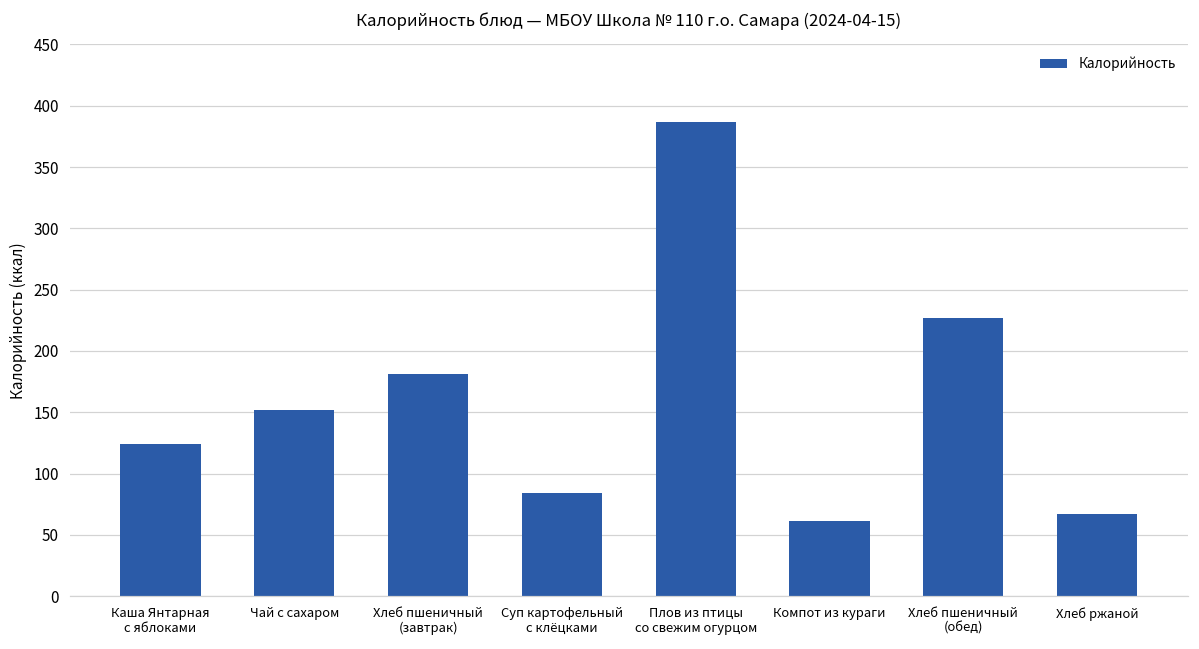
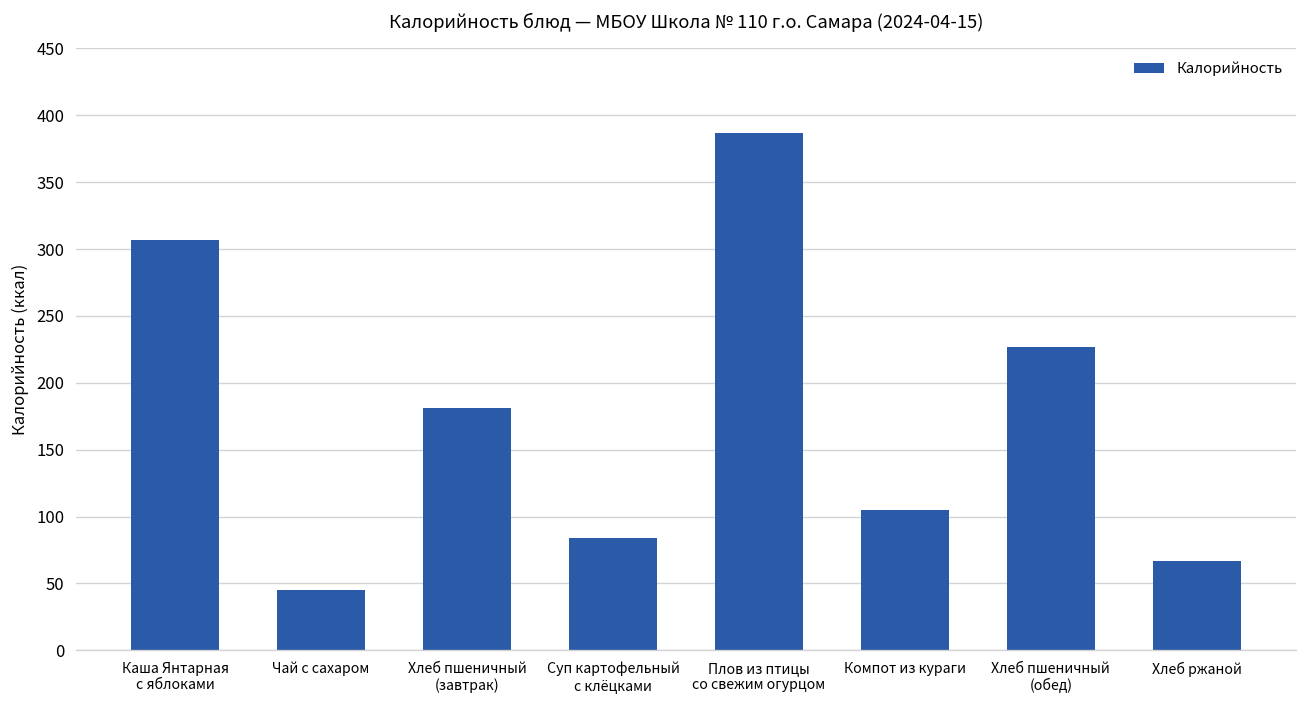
  {
-   "Каша Янтарная с яблоками": 124,
-   "Чай с сахаром": 152,
+   "Каша Янтарная с яблоками": 307,
+   "Чай с сахаром": 45,
    "Хлеб пшеничный (завтрак)": 181,
    "Суп картофельный с клёцками": 84,
    "Плов из птицы со свежим огурцом": 387,
-   "Компот из кураги": 61,
+   "Компот из кураги": 105,
    "Хлеб пшеничный (обед)": 227,
    "Хлеб ржаной": 67
  }
